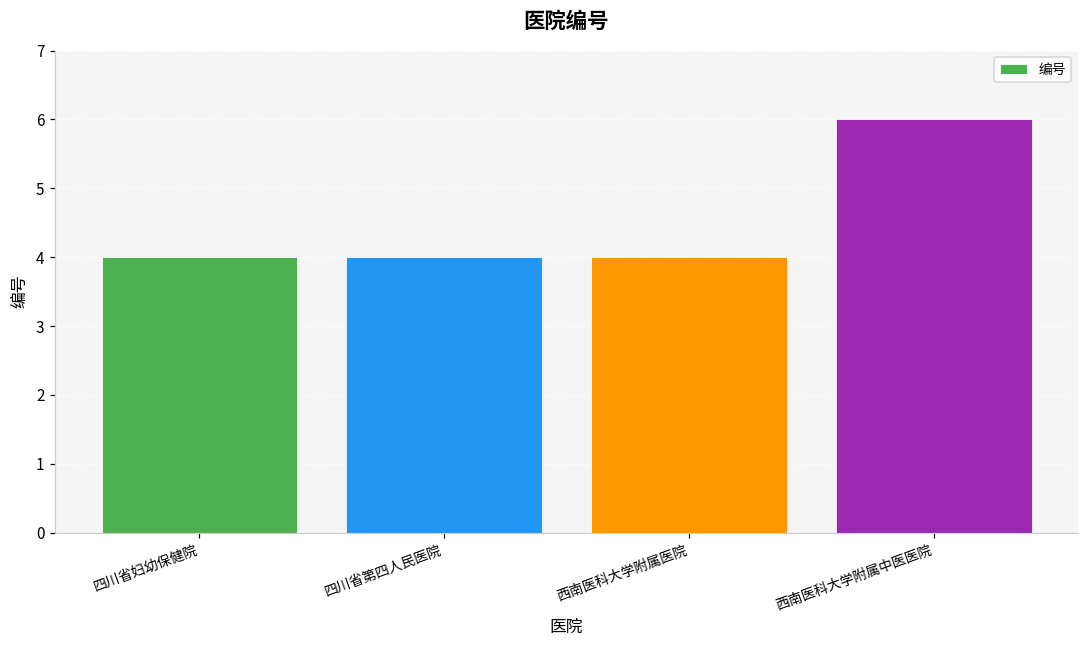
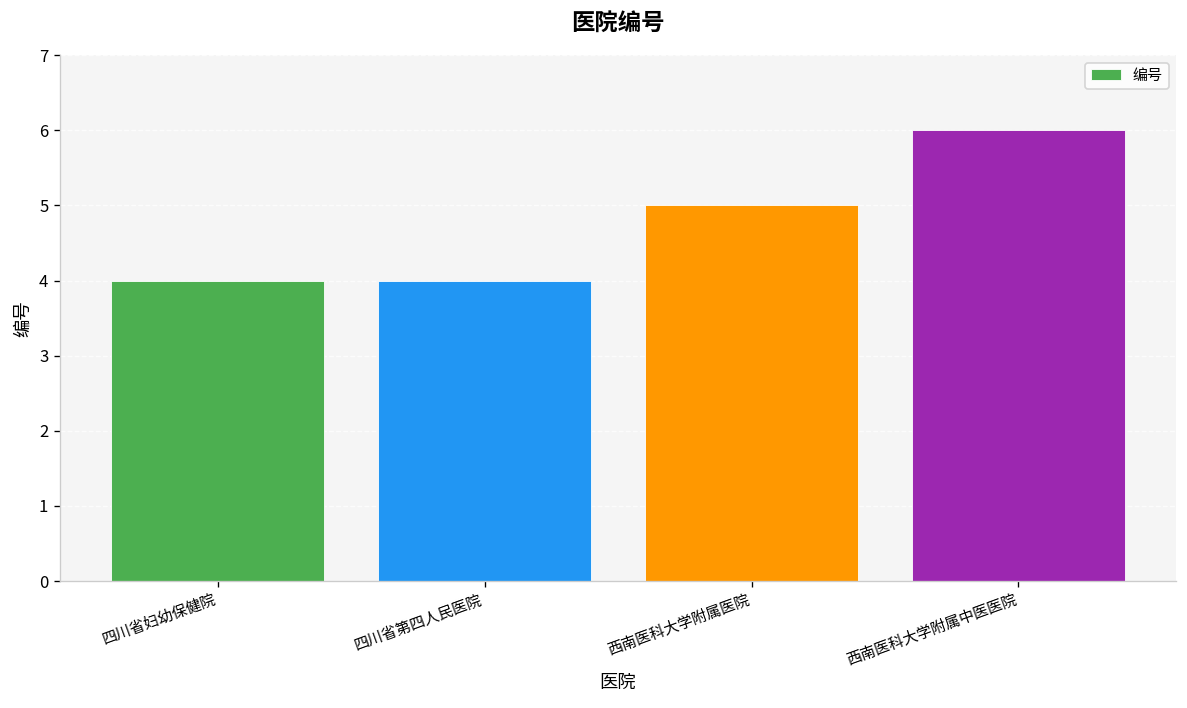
  {
    "四川省妇幼保健院": 4,
    "四川省第四人民医院": 4,
-   "西南医科大学附属医院": 4,
+   "西南医科大学附属医院": 5,
    "西南医科大学附属中医医院": 6
  }
